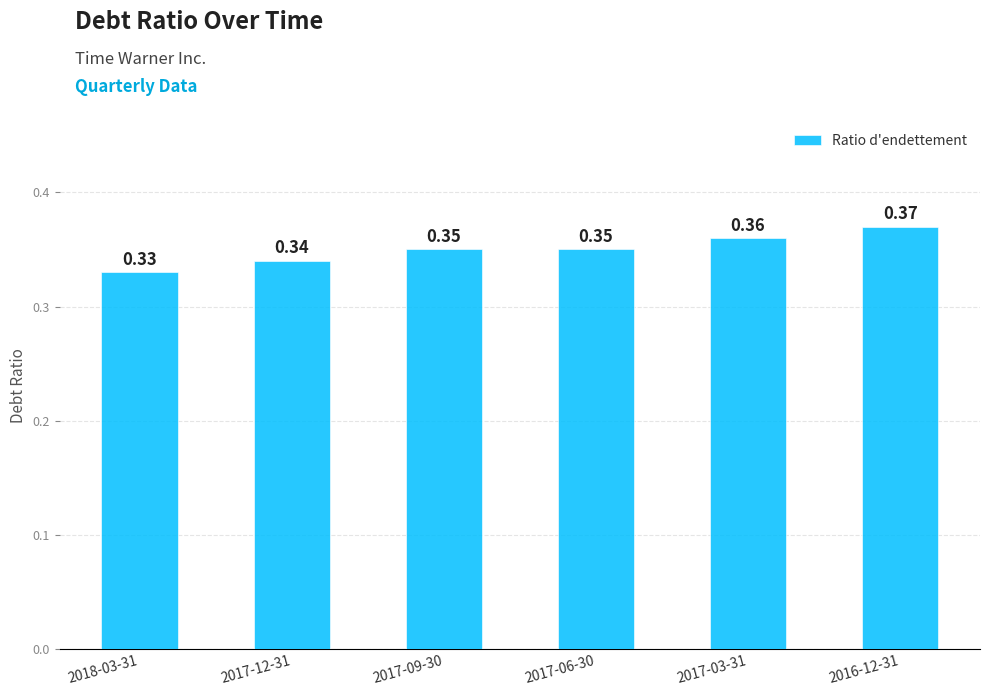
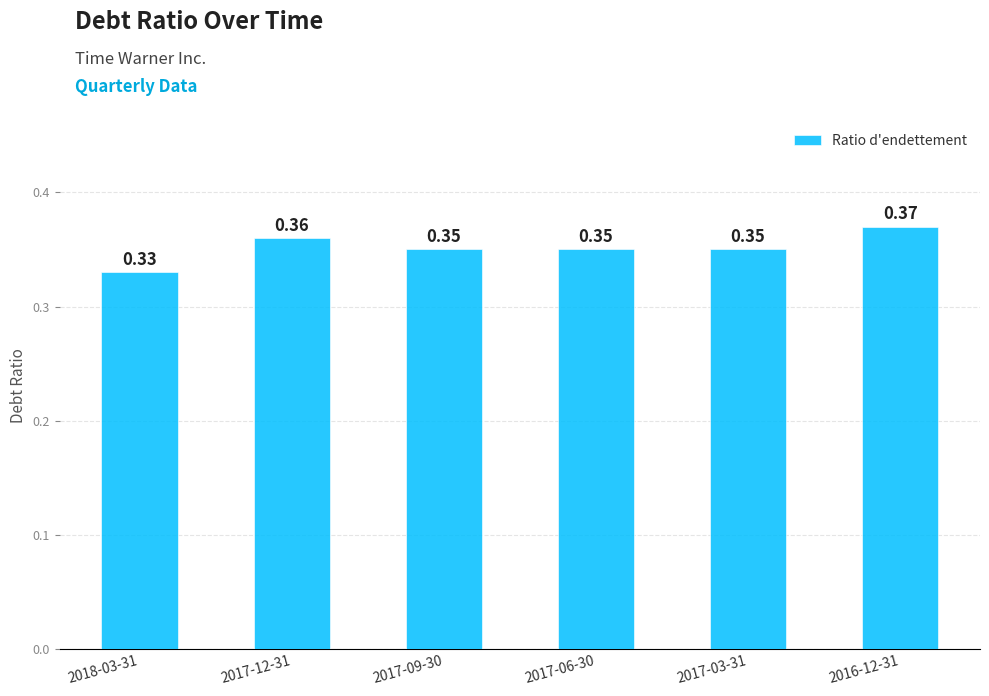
  {
    "2018-03-31": 0.33,
-   "2017-12-31": 0.34,
+   "2017-12-31": 0.36,
    "2017-09-30": 0.35,
    "2017-06-30": 0.35,
-   "2017-03-31": 0.36,
+   "2017-03-31": 0.35,
    "2016-12-31": 0.37
  }
